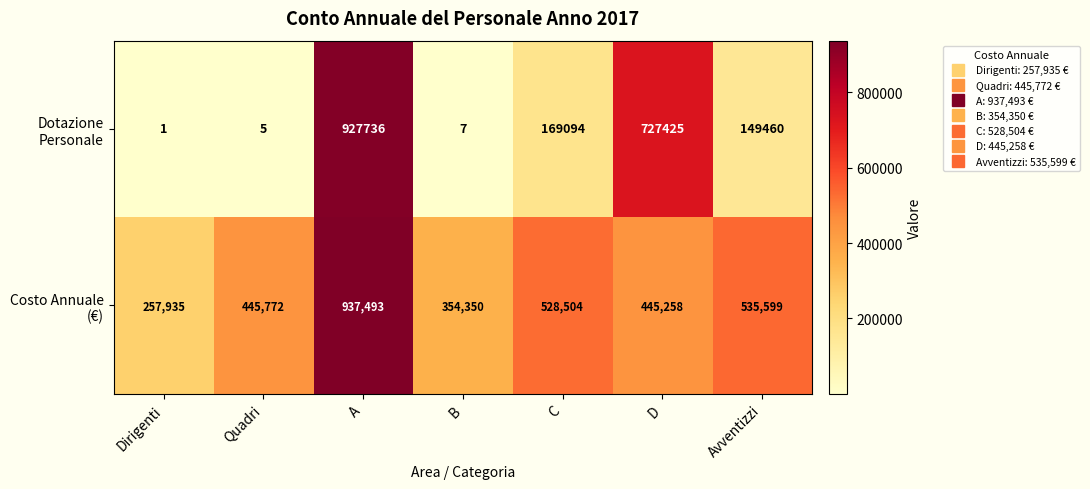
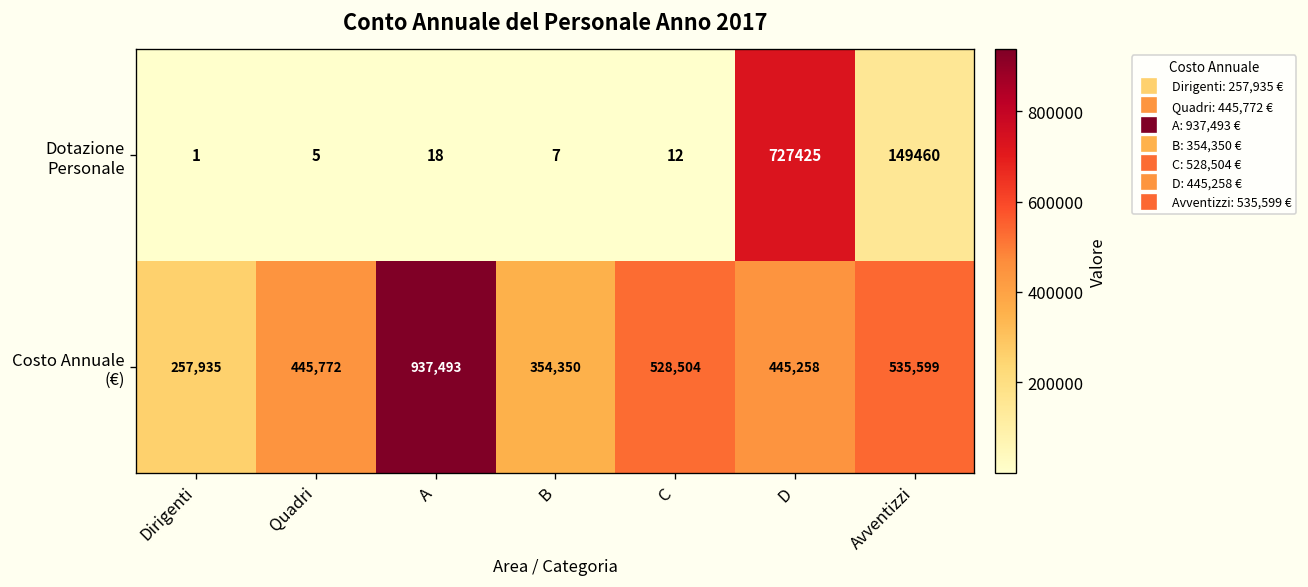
  {
    "Dotazione Personale": {
      "Dirigenti": "1",
      "Quadri": "5",
-     "A": "927736",
+     "A": "18",
      "B": "7",
-     "C": "169094",
+     "C": "12",
      "D": "727425",
      "Avventizzi": "149460"
    },
    "Costo Annuale (€)": {
      "Dirigenti": "257,935",
      "Quadri": "445,772",
      "A": "937,493",
      "B": "354,350",
      "C": "528,504",
      "D": "445,258",
      "Avventizzi": "535,599"
    }
  }
